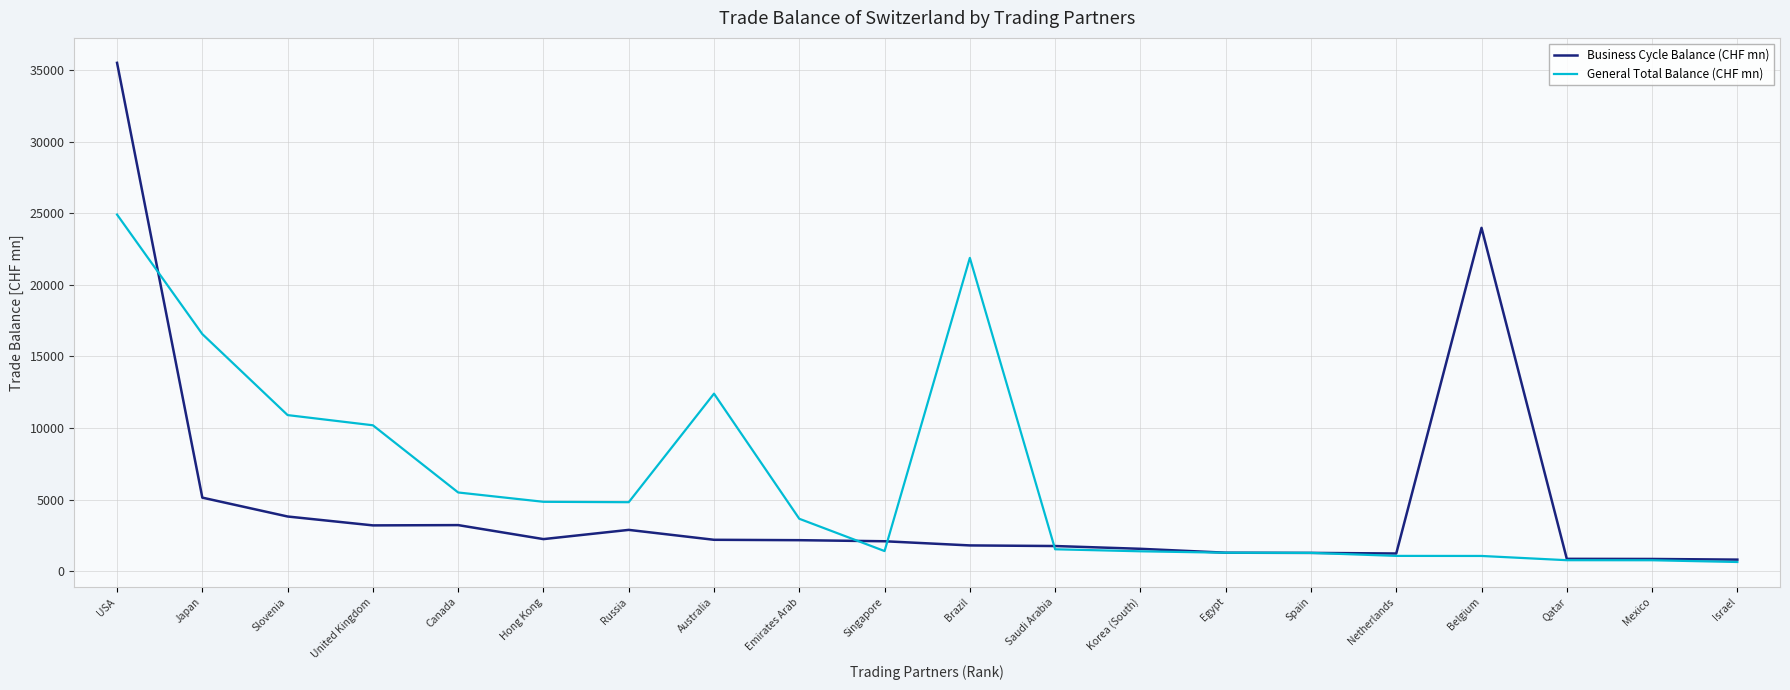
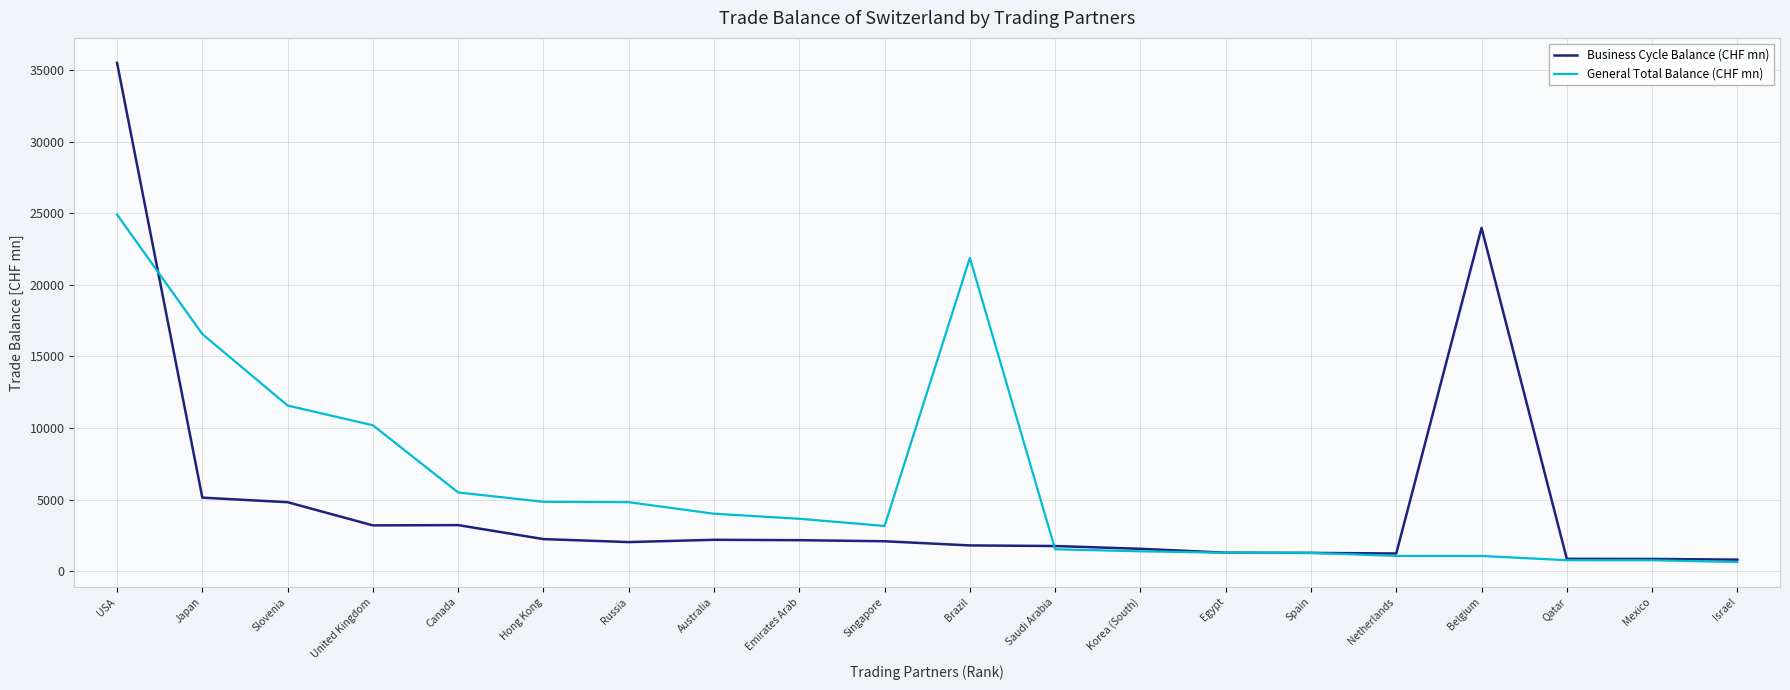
  {
    "Business Cycle Balance (CHF mn)": {
      "USA": 35500,
      "Japan": 5100,
-     "Slovenia": 3800,
+     "Slovenia": 4800,
      "United Kingdom": 3200,
      "Canada": 3200,
      "Hong Kong": 2200,
-     "Russia": 2900,
+     "Russia": 2000,
      "Australia": 2200,
      "Emirates Arab": 2200,
      "Singapore": 2100,
      "Brazil": 1800,
      "Saudi Arabia": 1800,
      "Belgium": 24000
    },
    "General Total Balance (CHF mn)": {
      "USA": 24900,
      "Japan": 16600,
-     "Slovenia": 10900,
+     "Slovenia": 11600,
      "United Kingdom": 10200,
      "Canada": 5500,
      "Hong Kong": 4800,
      "Russia": 4800,
-     "Australia": 12400,
+     "Australia": 4000,
      "Emirates Arab": 3700,
-     "Singapore": 1400,
+     "Singapore": 3200,
      "Brazil": 21900,
      "Saudi Arabia": 1500,
      "Belgium": 1100
    }
  }
